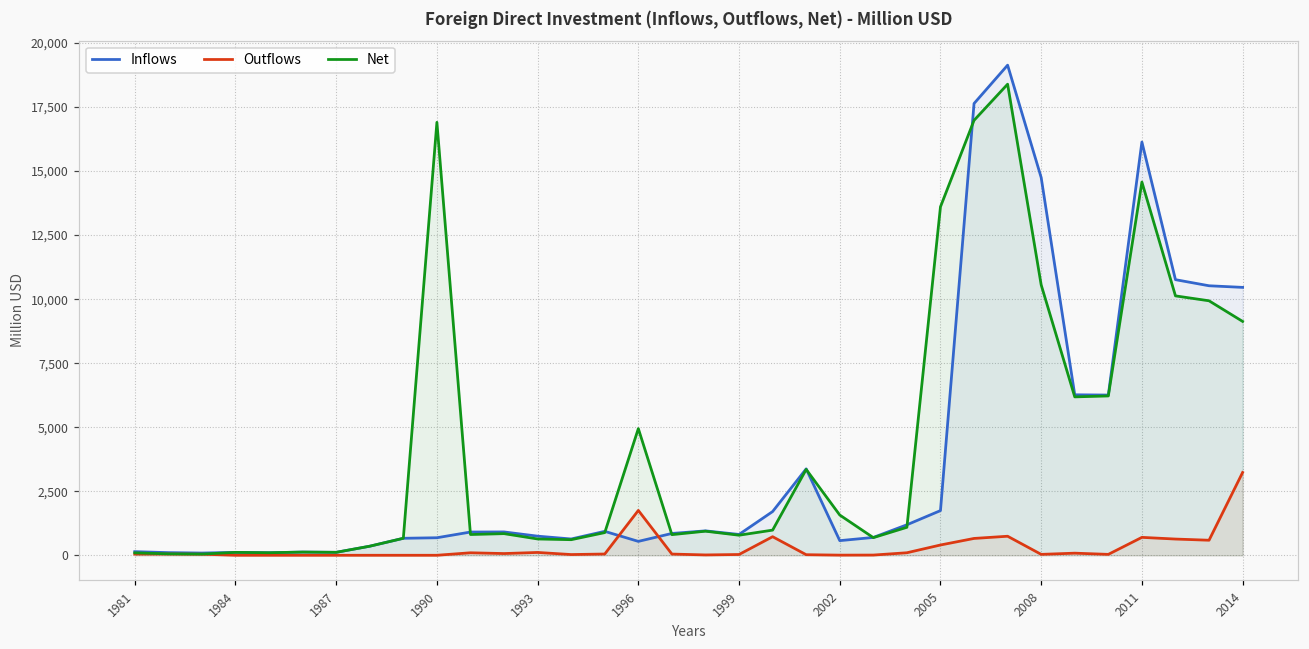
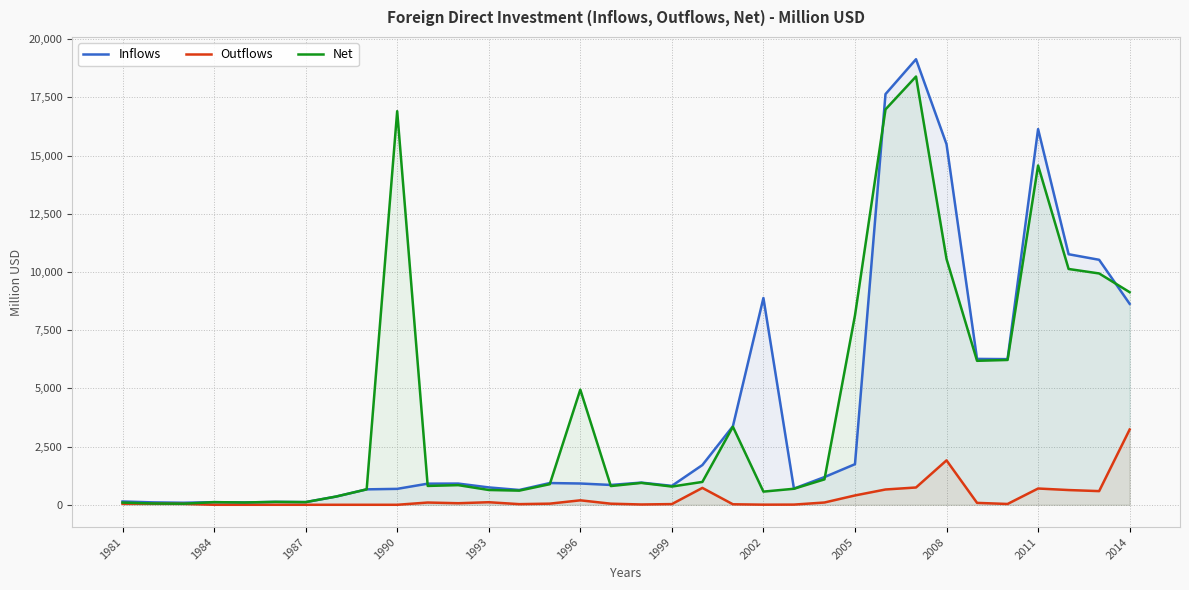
  {
    "Inflows": {
      "1990": "700",
      "1993": "700",
-     "1996": "500",
-     "2002": "600",
+     "1996": "900",
+     "2002": "8,900",
      "2005": "1,700",
-     "2008": "14,700",
+     "2008": "15,500",
      "2011": "16,100",
-     "2014": "10,500"
+     "2014": "8,600"
    },
    "Outflows": {
      "1984": "0",
      "1987": "0",
      "1990": "0",
      "1993": "100",
-     "1996": "1,800",
+     "1996": "200",
      "1999": "0",
      "2002": "0",
      "2005": "400",
-     "2008": "0",
+     "2008": "1,900",
      "2011": "700",
      "2014": "3,200"
    },
    "Net": {
      "1990": "16,900",
      "1993": "600",
      "1996": "4,900",
-     "2002": "1,600",
-     "2005": "13,600",
+     "2002": "600",
+     "2005": "8,100",
      "2008": "10,600",
      "2011": "14,600",
      "2014": "9,100"
    }
  }
